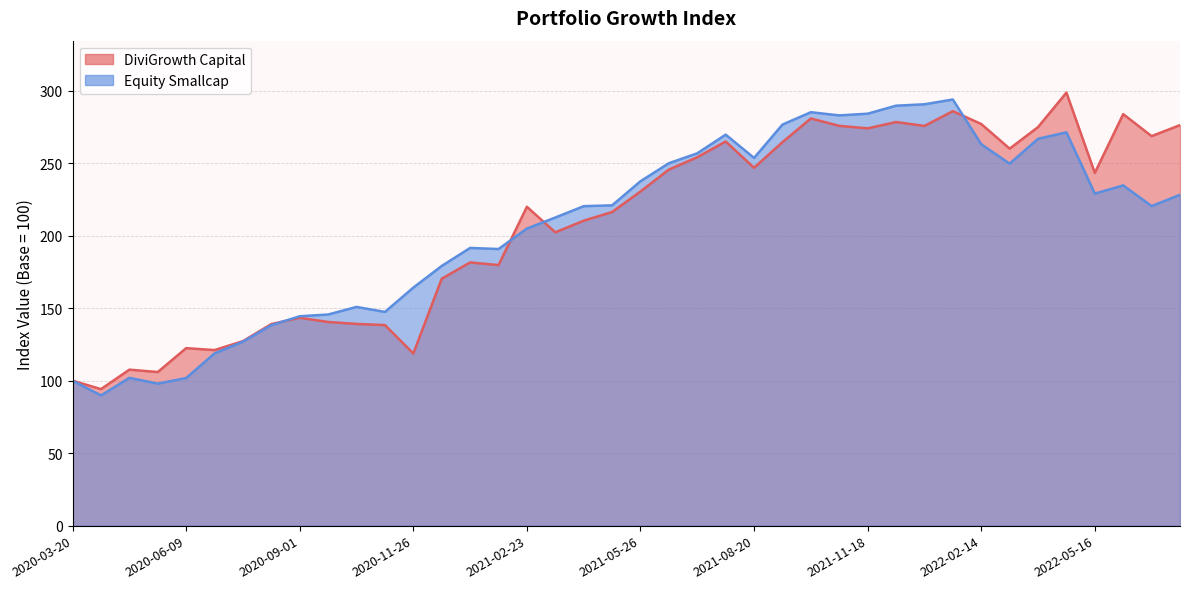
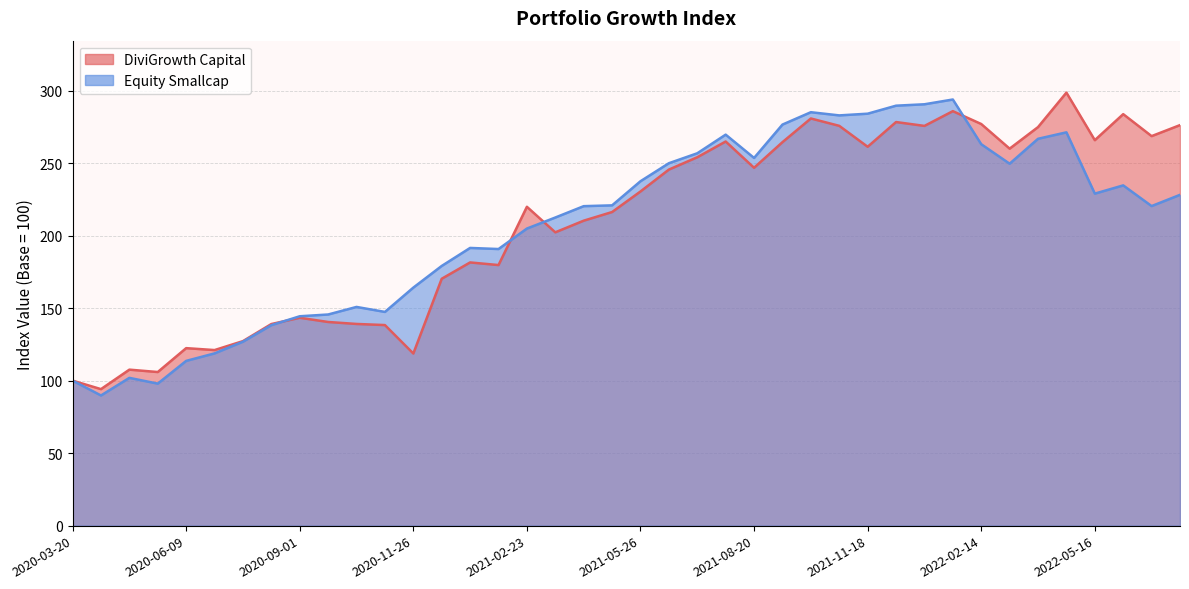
  {
    "DiviGrowth Capital": {
      "2020-06-09": 122,
      "2020-11-26": 119,
      "2021-02-23": 220,
      "2021-05-26": 230,
      "2021-08-20": 247,
-     "2021-11-18": 274,
+     "2021-11-18": 261,
      "2022-02-14": 277,
-     "2022-05-16": 243
+     "2022-05-16": 266
    },
    "Equity Smallcap": {
-     "2020-06-09": 102,
+     "2020-06-09": 114,
      "2020-11-26": 164,
      "2021-02-23": 205,
      "2021-05-26": 237,
      "2021-08-20": 254,
      "2021-11-18": 284,
      "2022-02-14": 263,
      "2022-05-16": 229
    }
  }
